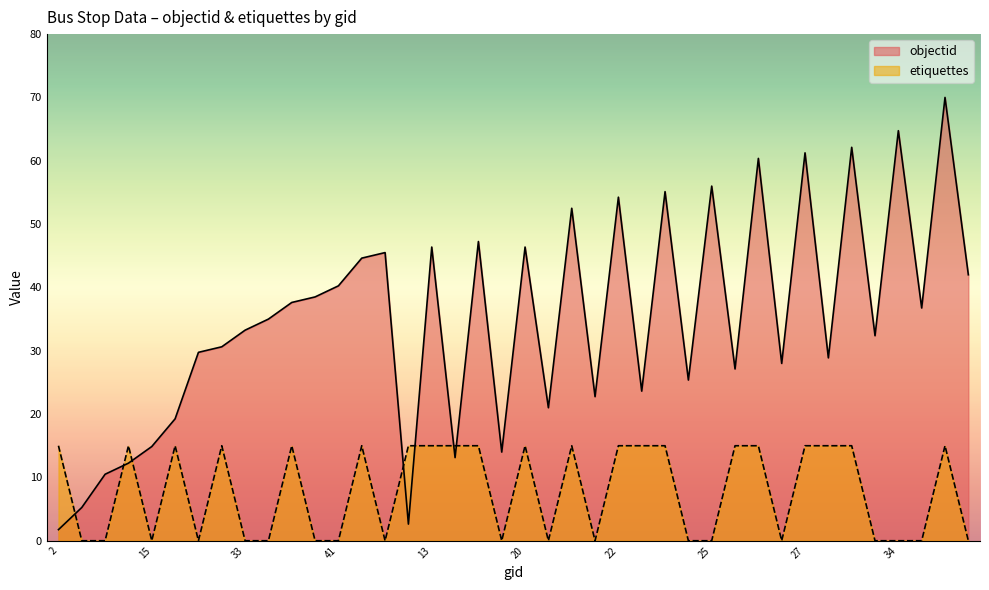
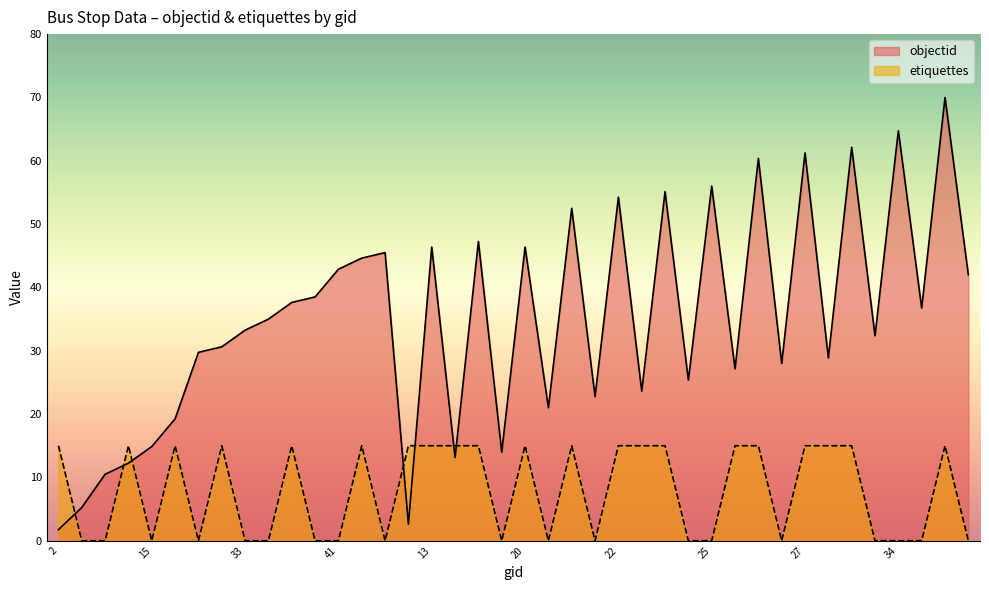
  {
    "objectid": {
-     "41": 40,
+     "41": 43,
      "20": 46
    },
    "etiquettes": {
      "41": 0,
      "20": 15
    }
  }
